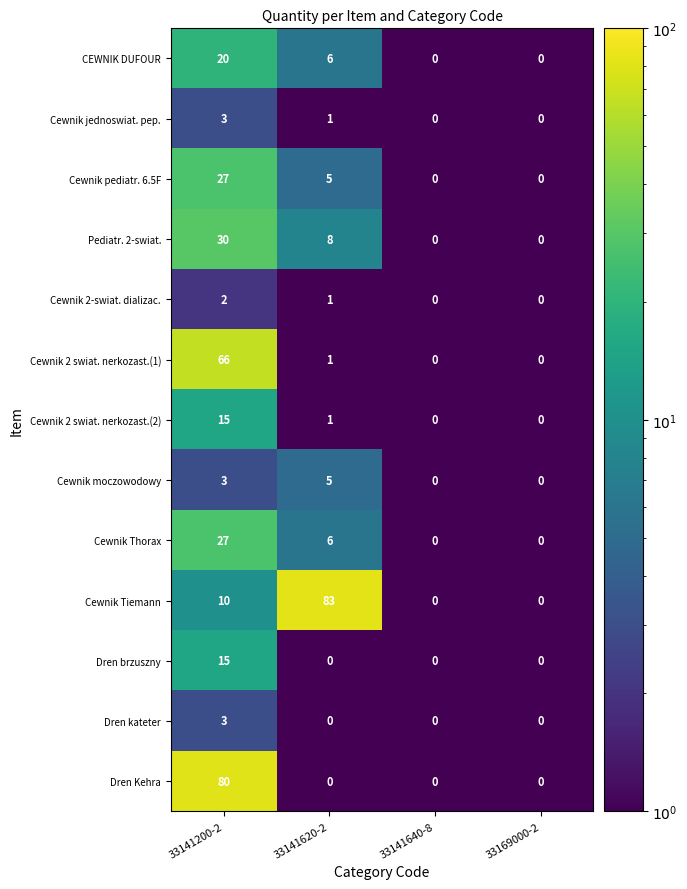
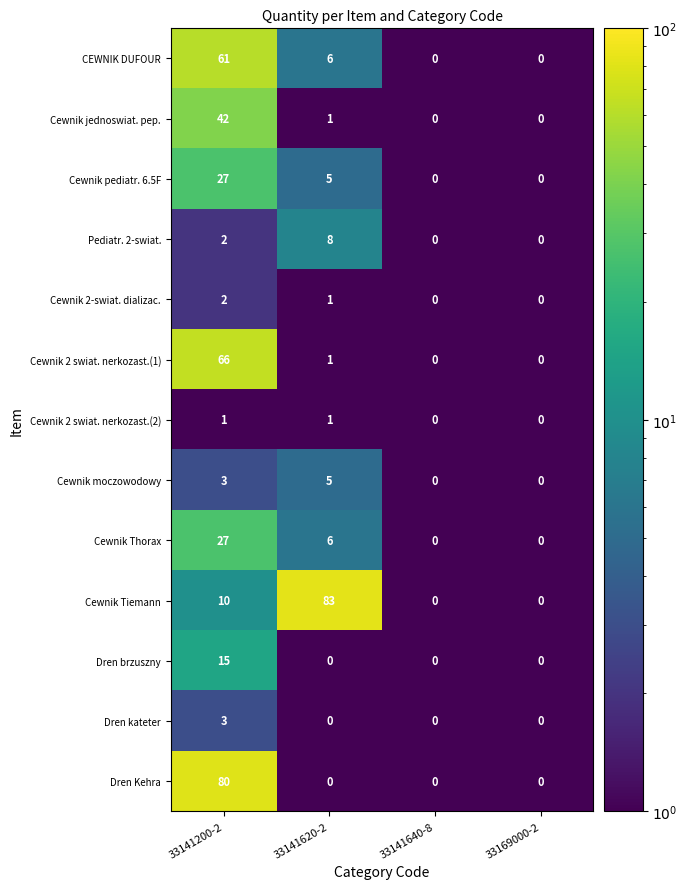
  {
    "CEWNIK DUFOUR": {
-     "33141200-2": 20,
+     "33141200-2": 61,
      "33141620-2": 6,
      "33141640-8": 0,
      "33169000-2": 0
    },
    "Cewnik jednoswiat. pep.": {
-     "33141200-2": 3,
+     "33141200-2": 42,
      "33141620-2": 1,
      "33141640-8": 0,
      "33169000-2": 0
    },
    "Cewnik pediatr. 6.5F": {
      "33141200-2": 27,
      "33141620-2": 5,
      "33141640-8": 0,
      "33169000-2": 0
    },
    "Pediatr. 2-swiat.": {
-     "33141200-2": 30,
+     "33141200-2": 2,
      "33141620-2": 8,
      "33141640-8": 0,
      "33169000-2": 0
    },
    "Cewnik 2-swiat. dializac.": {
      "33141200-2": 2,
      "33141620-2": 1,
      "33141640-8": 0,
      "33169000-2": 0
    },
    "Cewnik 2 swiat. nerkozast.(1)": {
      "33141200-2": 66,
      "33141620-2": 1,
      "33141640-8": 0,
      "33169000-2": 0
    },
    "Cewnik 2 swiat. nerkozast.(2)": {
-     "33141200-2": 15,
+     "33141200-2": 1,
      "33141620-2": 1,
      "33141640-8": 0,
      "33169000-2": 0
    },
    "Cewnik moczowodowy": {
      "33141200-2": 3,
      "33141620-2": 5,
      "33141640-8": 0,
      "33169000-2": 0
    },
    "Cewnik Thorax": {
      "33141200-2": 27,
      "33141620-2": 6,
      "33141640-8": 0,
      "33169000-2": 0
    },
    "Cewnik Tiemann": {
      "33141200-2": 10,
      "33141620-2": 83,
      "33141640-8": 0,
      "33169000-2": 0
    },
    "Dren brzuszny": {
      "33141200-2": 15,
      "33141620-2": 0,
      "33141640-8": 0,
      "33169000-2": 0
    },
    "Dren kateter": {
      "33141200-2": 3,
      "33141620-2": 0,
      "33141640-8": 0,
      "33169000-2": 0
    },
    "Dren Kehra": {
      "33141200-2": 80,
      "33141620-2": 0,
      "33141640-8": 0,
      "33169000-2": 0
    }
  }
